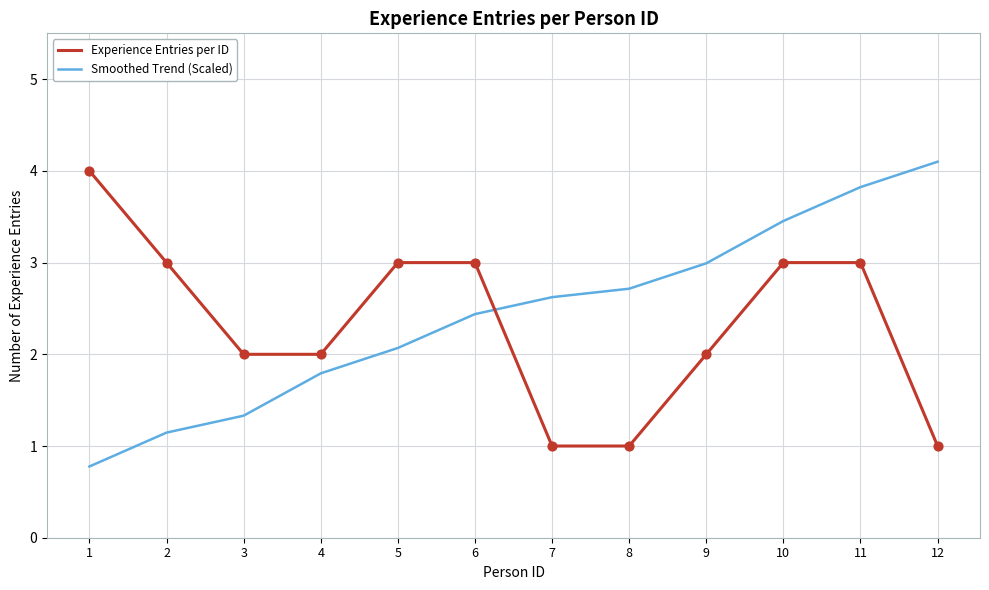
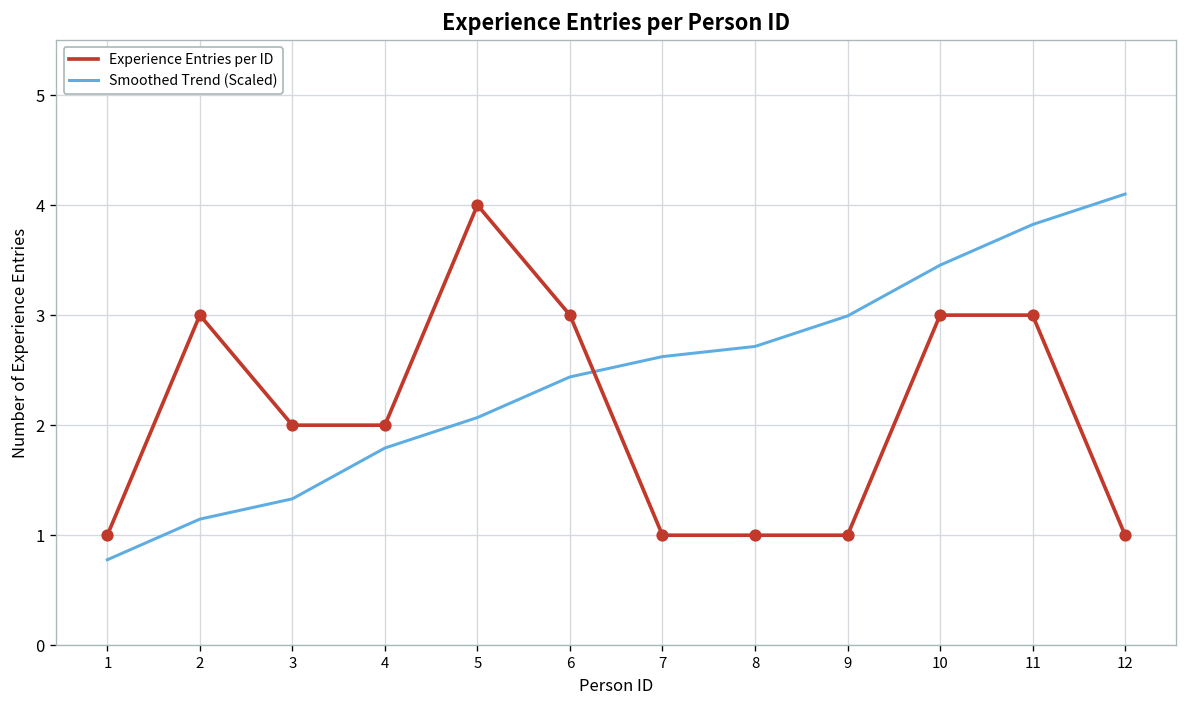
  {
    "Experience Entries per ID": {
-     "1": 4,
+     "1": 1,
      "2": 3,
      "3": 2,
      "4": 2,
-     "5": 3,
+     "5": 4,
      "6": 3,
      "7": 1,
      "8": 1,
-     "9": 2,
+     "9": 1,
      "10": 3,
      "11": 3,
      "12": 1
    },
    "Smoothed Trend (Scaled)": {
      "1": 0.8,
      "2": 1.1,
      "3": 1.3,
      "4": 1.8,
      "5": 2.1,
      "6": 2.4,
      "7": 2.6,
      "8": 2.7,
      "9": 3,
      "10": 3.5,
      "11": 3.8,
      "12": 4.1
    }
  }
